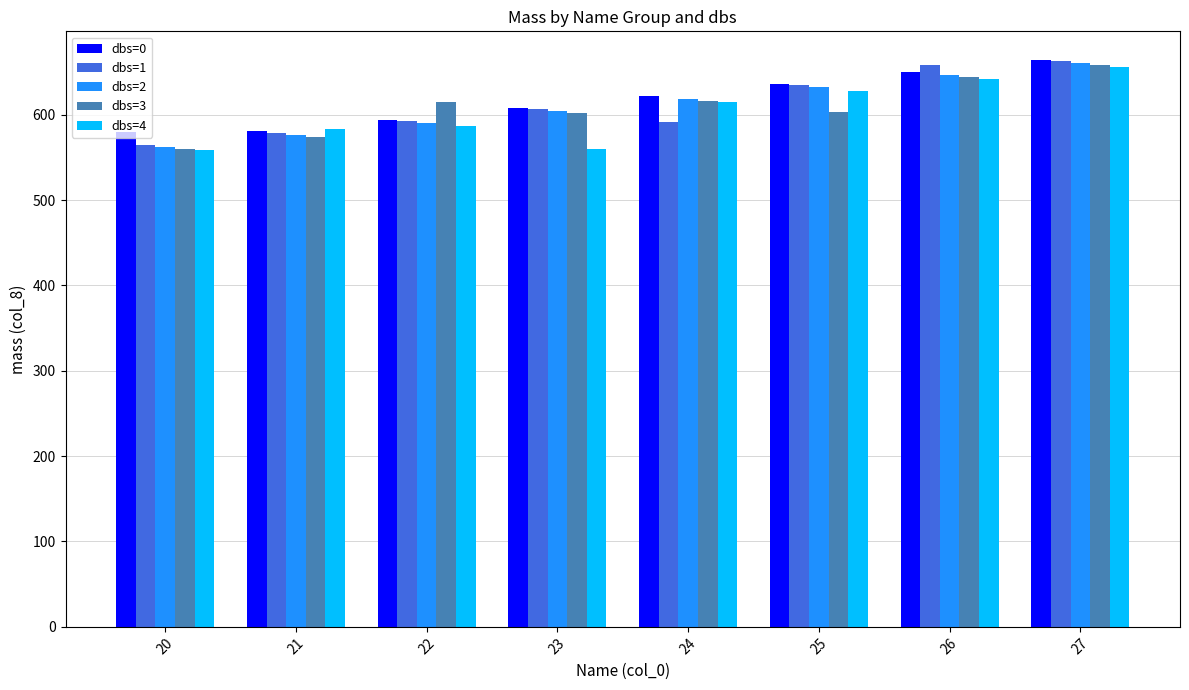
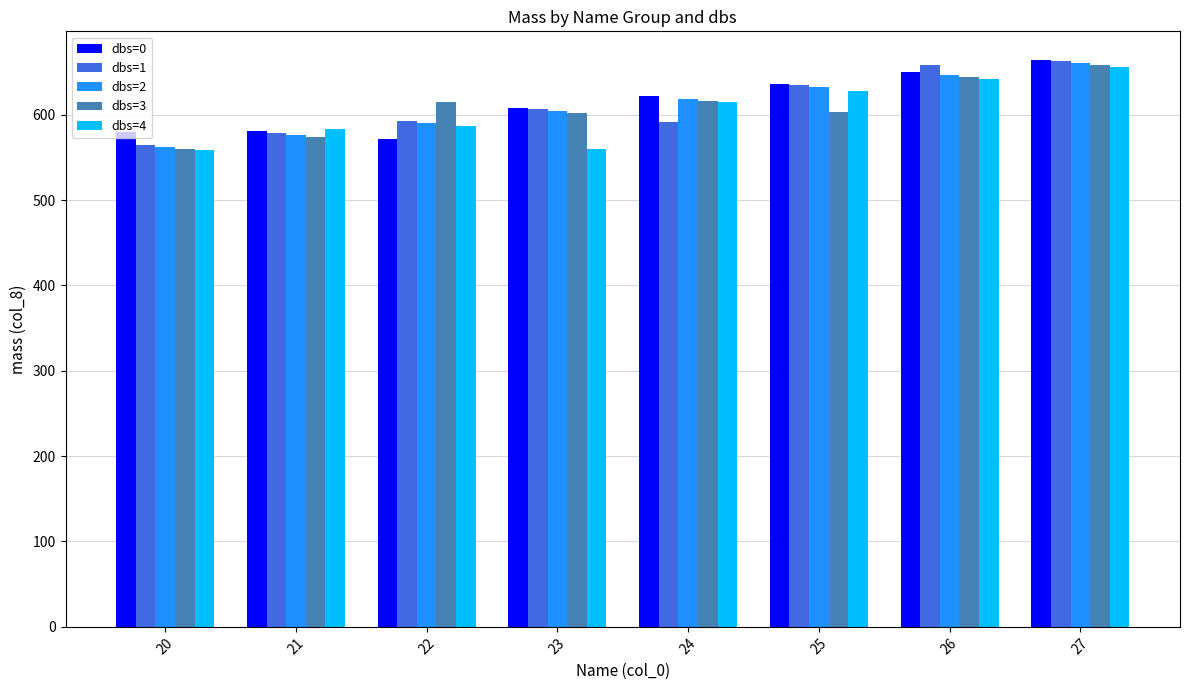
  {
    "dbs=0": {
      "21": 580,
-     "22": 590,
+     "22": 570,
      "23": 610,
      "24": 620,
      "25": 640,
      "26": 650,
      "27": 660
    }
  }
